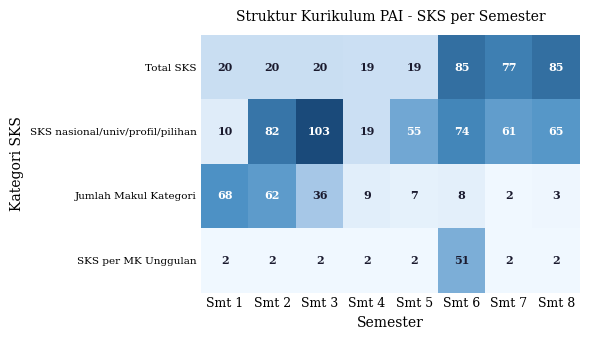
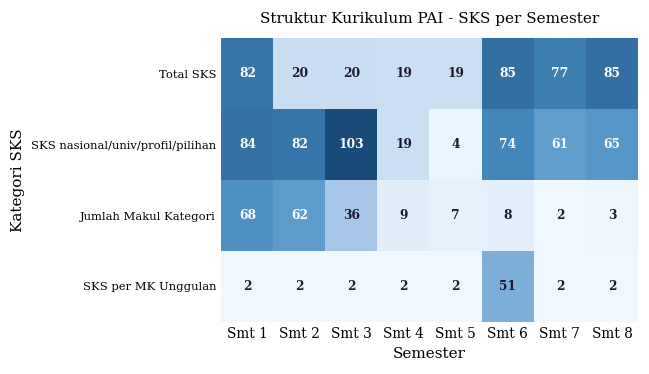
  {
    "Total SKS": {
-     "Smt 1": 20,
+     "Smt 1": 82,
      "Smt 2": 20,
      "Smt 3": 20,
      "Smt 4": 19,
      "Smt 5": 19,
      "Smt 6": 85,
      "Smt 7": 77,
      "Smt 8": 85
    },
    "SKS nasional/univ/profil/pilihan": {
-     "Smt 1": 10,
+     "Smt 1": 84,
      "Smt 2": 82,
      "Smt 3": 103,
      "Smt 4": 19,
-     "Smt 5": 55,
+     "Smt 5": 4,
      "Smt 6": 74,
      "Smt 7": 61,
      "Smt 8": 65
    },
    "Jumlah Makul Kategori": {
      "Smt 1": 68,
      "Smt 2": 62,
      "Smt 3": 36,
      "Smt 4": 9,
      "Smt 5": 7,
      "Smt 6": 8,
      "Smt 7": 2,
      "Smt 8": 3
    },
    "SKS per MK Unggulan": {
      "Smt 1": 2,
      "Smt 2": 2,
      "Smt 3": 2,
      "Smt 4": 2,
      "Smt 5": 2,
      "Smt 6": 51,
      "Smt 7": 2,
      "Smt 8": 2
    }
  }
